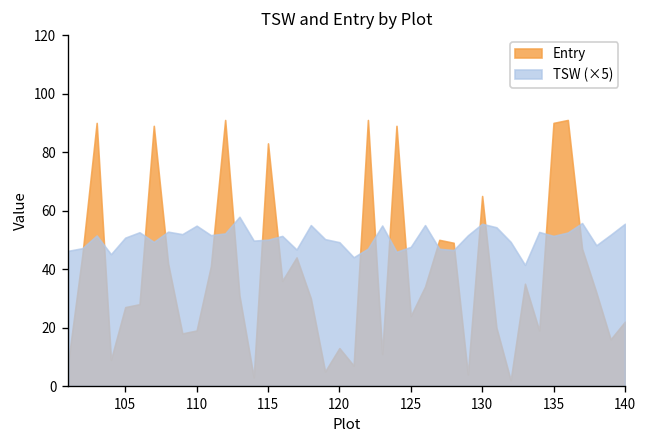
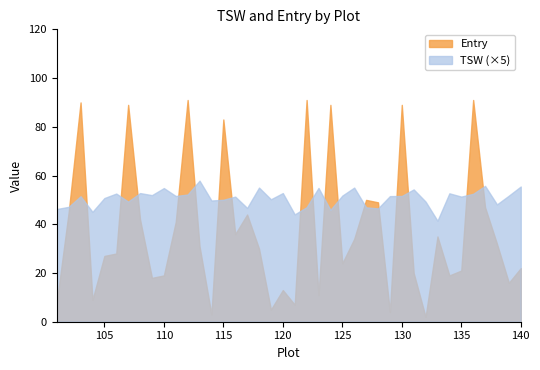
  {
    "Entry": {
      "105": 27,
      "110": 19,
      "115": 83,
      "120": 13,
      "125": 24,
-     "130": 65,
-     "135": 90,
+     "130": 89,
+     "135": 21,
      "140": 22
    },
    "TSW (×5)": {
      "105": 51,
      "110": 55,
      "115": 50,
-     "120": 49,
-     "125": 48,
-     "130": 56,
+     "120": 53,
+     "125": 52,
+     "130": 52,
      "135": 51,
      "140": 56
    }
  }
